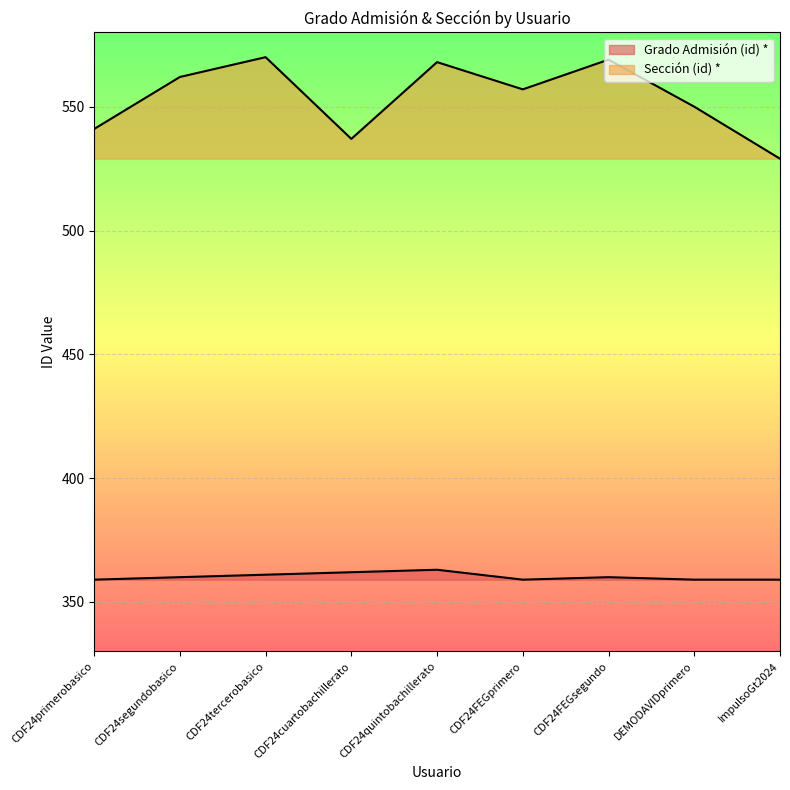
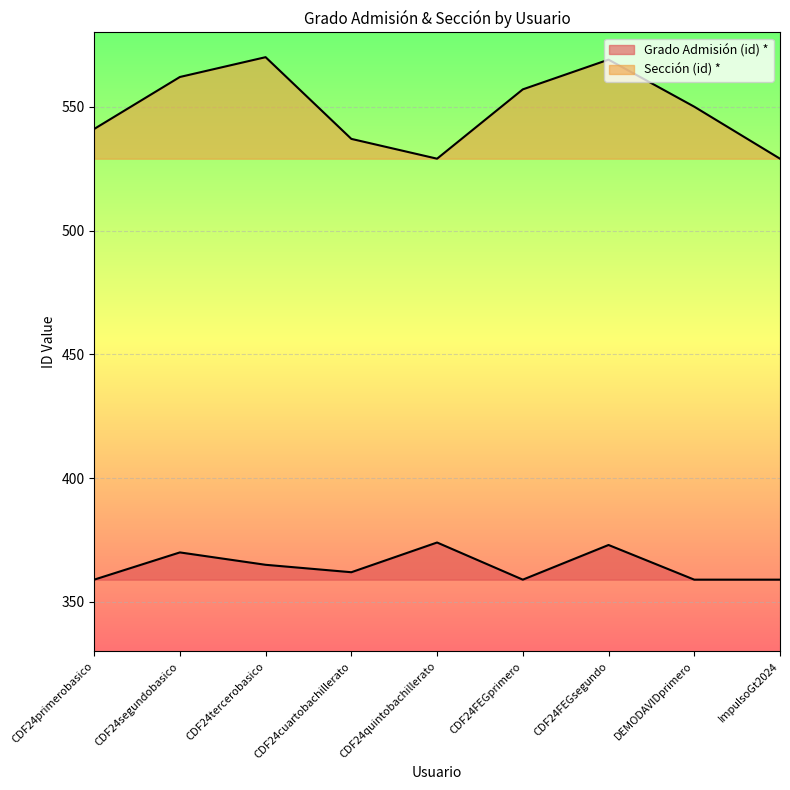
  {
    "Grado Admisión (id) *": {
      "CDF24primerobasico": 359,
-     "CDF24segundobasico": 360,
-     "CDF24tercerobasico": 361,
+     "CDF24segundobasico": 370,
+     "CDF24tercerobasico": 365,
      "CDF24cuartobachillerato": 362,
-     "CDF24quintobachillerato": 363,
+     "CDF24quintobachillerato": 374,
      "CDF24FEGprimero": 359,
-     "CDF24FEGsegundo": 360,
+     "CDF24FEGsegundo": 373,
      "DEMODAVIDprimero": 359,
      "ImpulsoGt2024": 359
    },
    "Sección (id) *": {
      "CDF24primerobasico": 541,
      "CDF24segundobasico": 562,
      "CDF24tercerobasico": 570,
      "CDF24cuartobachillerato": 537,
-     "CDF24quintobachillerato": 568,
+     "CDF24quintobachillerato": 529,
      "CDF24FEGprimero": 557,
      "DEMODAVIDprimero": 550,
      "ImpulsoGt2024": 529
    }
  }
